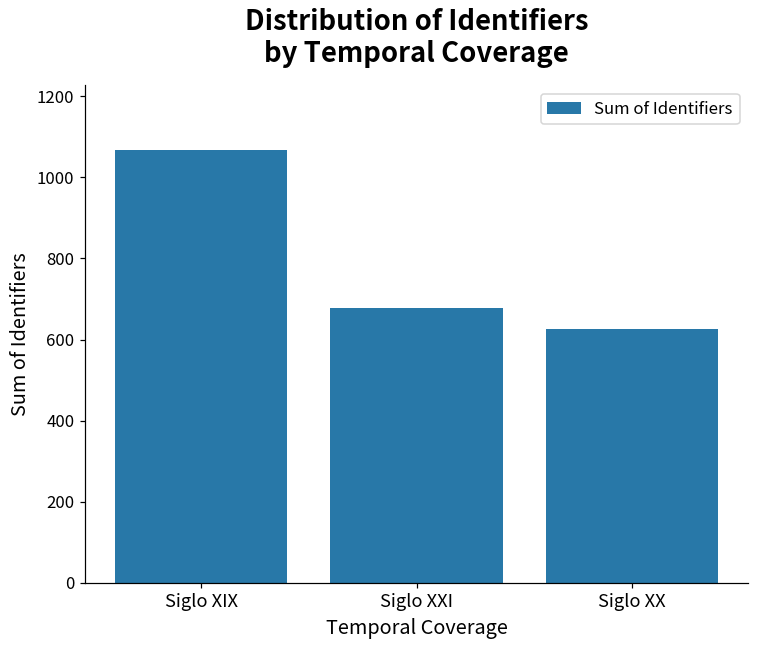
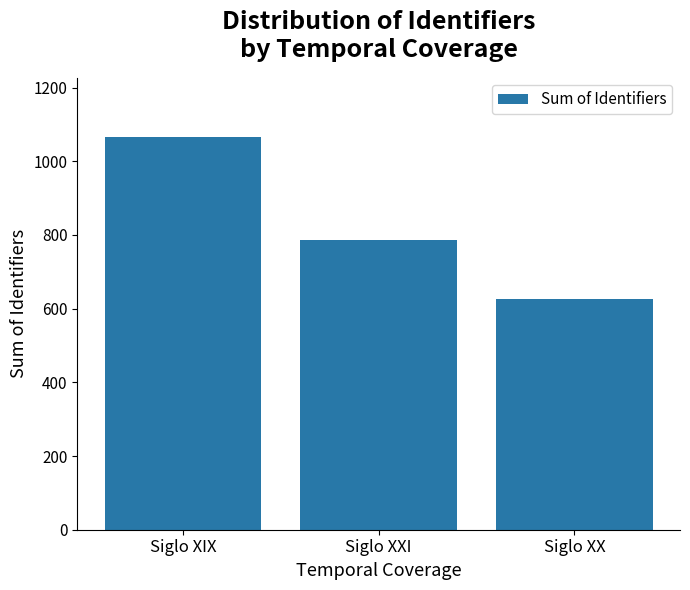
  {
    "Siglo XIX": 1070,
-   "Siglo XXI": 680,
+   "Siglo XXI": 790,
    "Siglo XX": 630
  }
